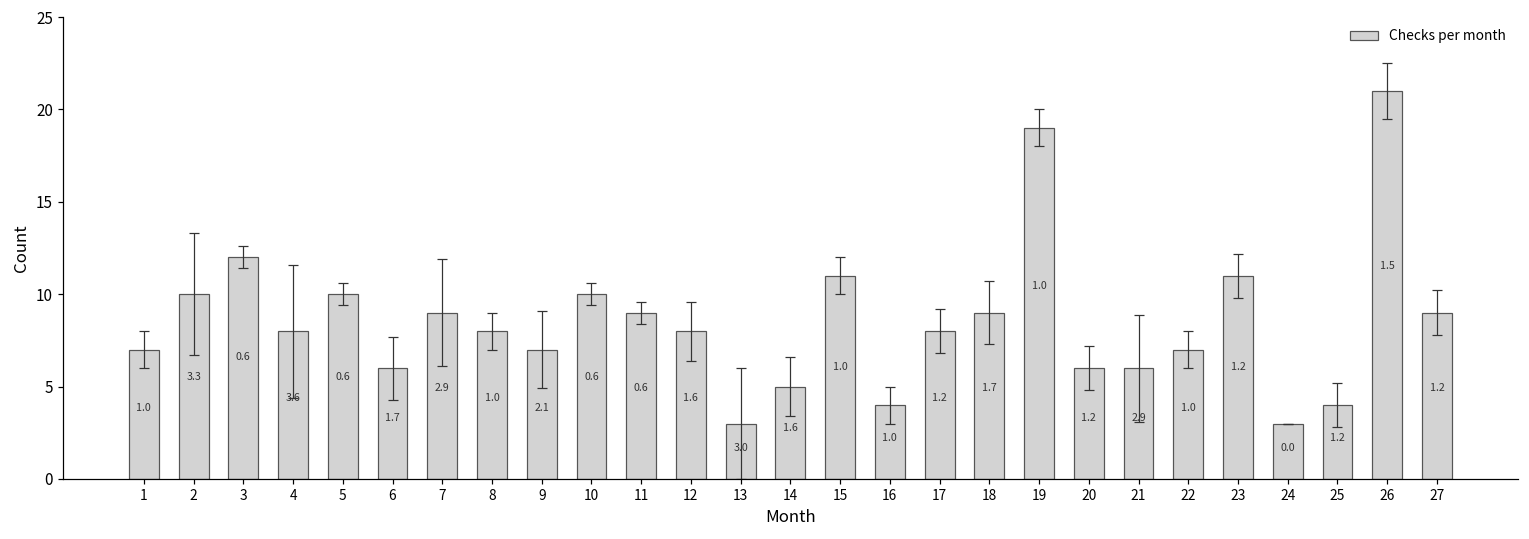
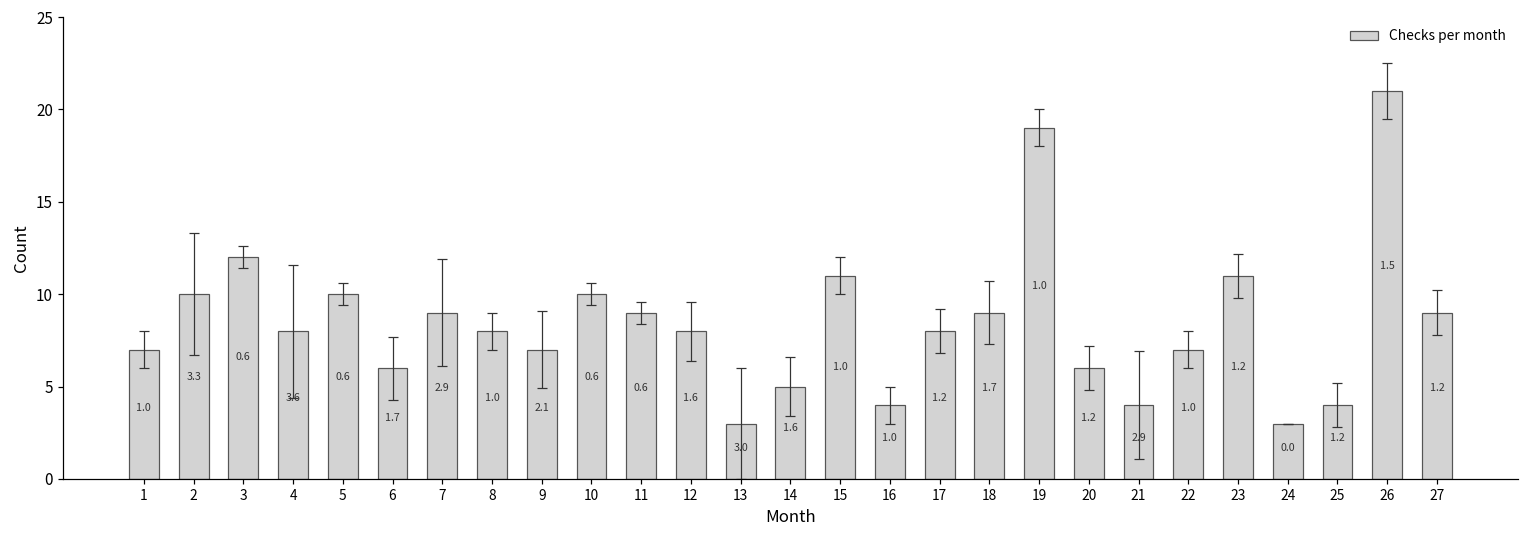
  {
    "Checks per month": {
-     "21": 6
+     "21": 4
    }
  }
